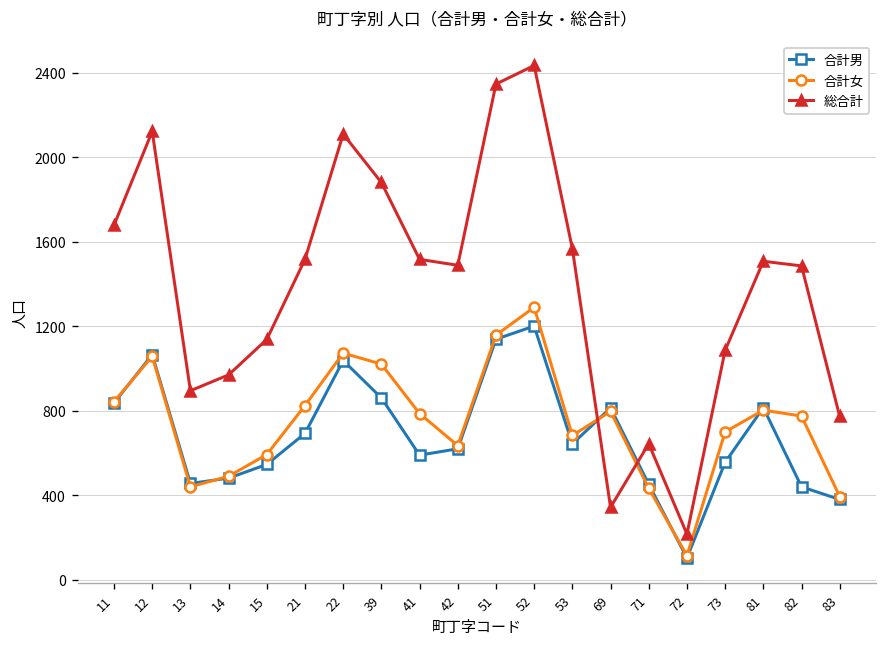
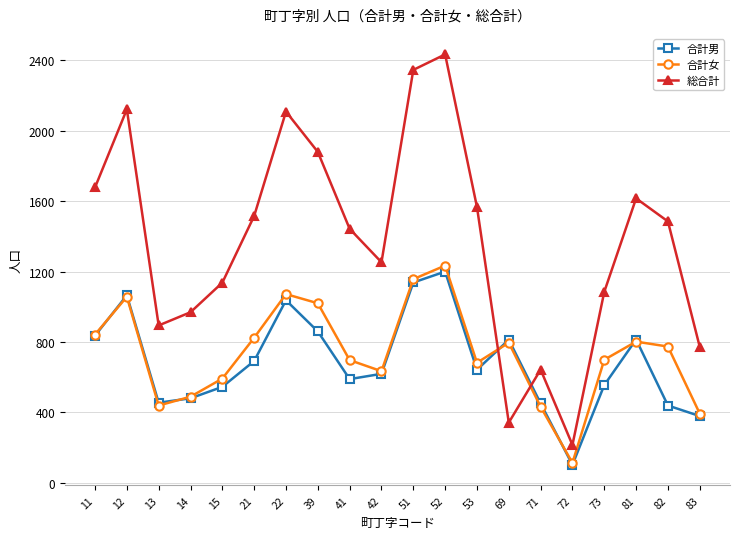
  {
    "合計男": {
      "13": 460,
      "15": 550,
      "21": 690,
      "22": 1040,
      "39": 860,
      "41": 590,
      "42": 620,
      "51": 1140,
      "52": 1200,
      "53": 640,
      "69": 810,
      "71": 450,
      "73": 560,
      "82": 440
    },
    "合計女": {
      "13": 440,
      "15": 590,
      "21": 820,
      "22": 1070,
      "39": 1020,
-     "41": 790,
+     "41": 700,
      "42": 630,
      "51": 1160,
-     "52": 1290,
+     "52": 1230,
      "53": 680,
      "69": 800,
      "71": 430,
      "73": 700,
      "82": 770
    },
    "総合計": {
      "11": 1680,
      "12": 2120,
      "13": 890,
      "14": 970,
      "15": 1140,
      "21": 1520,
      "22": 2110,
      "39": 1880,
-     "41": 1520,
-     "42": 1490,
+     "41": 1440,
+     "42": 1250,
      "51": 2350,
      "52": 2430,
      "53": 1570,
      "69": 340,
      "71": 640,
      "72": 220,
      "73": 1090,
-     "81": 1510,
+     "81": 1620,
      "82": 1490,
      "83": 770
    }
  }
